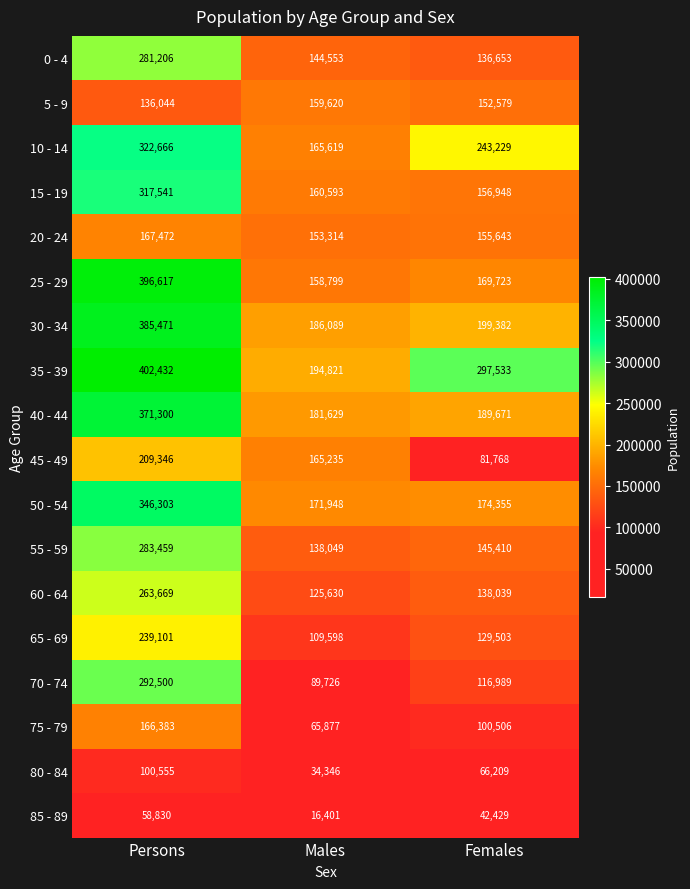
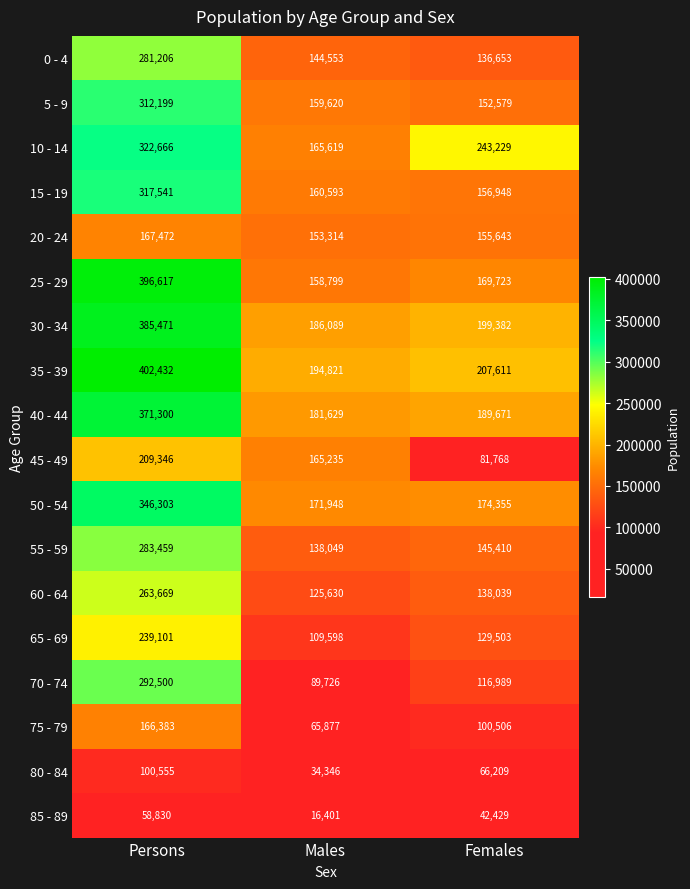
  {
    "0 - 4": {
      "Persons": "281,206",
      "Males": "144,553",
      "Females": "136,653"
    },
    "5 - 9": {
-     "Persons": "136,044",
+     "Persons": "312,199",
      "Males": "159,620",
      "Females": "152,579"
    },
    "10 - 14": {
      "Persons": "322,666",
      "Males": "165,619",
      "Females": "243,229"
    },
    "15 - 19": {
      "Persons": "317,541",
      "Males": "160,593",
      "Females": "156,948"
    },
    "20 - 24": {
      "Persons": "167,472",
      "Males": "153,314",
      "Females": "155,643"
    },
    "25 - 29": {
      "Persons": "396,617",
      "Males": "158,799",
      "Females": "169,723"
    },
    "30 - 34": {
      "Persons": "385,471",
      "Males": "186,089",
      "Females": "199,382"
    },
    "35 - 39": {
      "Persons": "402,432",
      "Males": "194,821",
-     "Females": "297,533"
+     "Females": "207,611"
    },
    "40 - 44": {
      "Persons": "371,300",
      "Males": "181,629",
      "Females": "189,671"
    },
    "45 - 49": {
      "Persons": "209,346",
      "Males": "165,235",
      "Females": "81,768"
    },
    "50 - 54": {
      "Persons": "346,303",
      "Males": "171,948",
      "Females": "174,355"
    },
    "55 - 59": {
      "Persons": "283,459",
      "Males": "138,049",
      "Females": "145,410"
    },
    "60 - 64": {
      "Persons": "263,669",
      "Males": "125,630",
      "Females": "138,039"
    },
    "65 - 69": {
      "Persons": "239,101",
      "Males": "109,598",
      "Females": "129,503"
    },
    "70 - 74": {
      "Persons": "292,500",
      "Males": "89,726",
      "Females": "116,989"
    },
    "75 - 79": {
      "Persons": "166,383",
      "Males": "65,877",
      "Females": "100,506"
    },
    "80 - 84": {
      "Persons": "100,555",
      "Males": "34,346",
      "Females": "66,209"
    },
    "85 - 89": {
      "Persons": "58,830",
      "Males": "16,401",
      "Females": "42,429"
    }
  }
